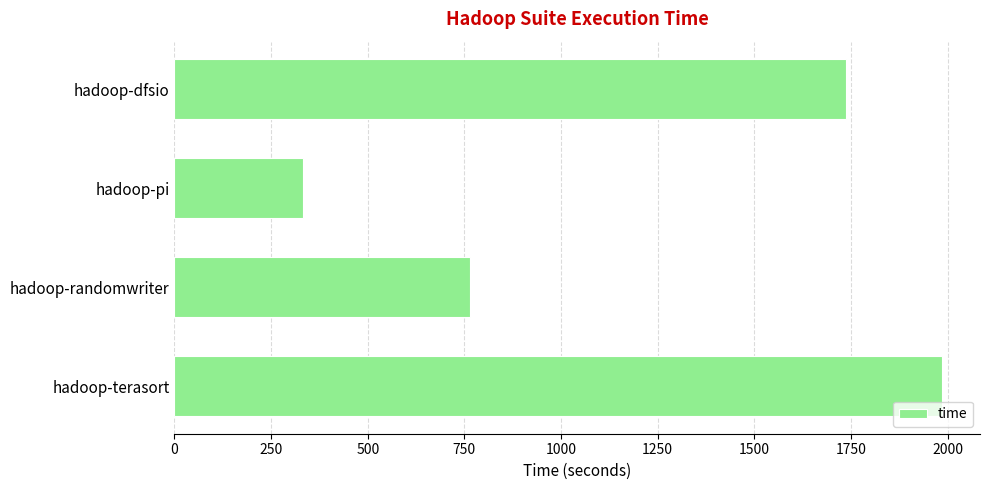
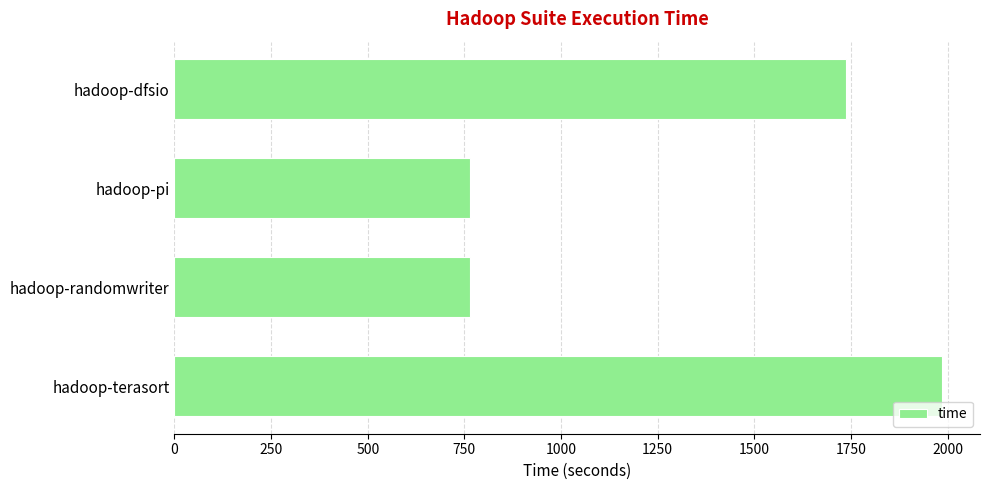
  {
    "hadoop-dfsio": 1740,
-   "hadoop-pi": 330,
+   "hadoop-pi": 760,
    "hadoop-randomwriter": 760,
    "hadoop-terasort": 1980
  }
